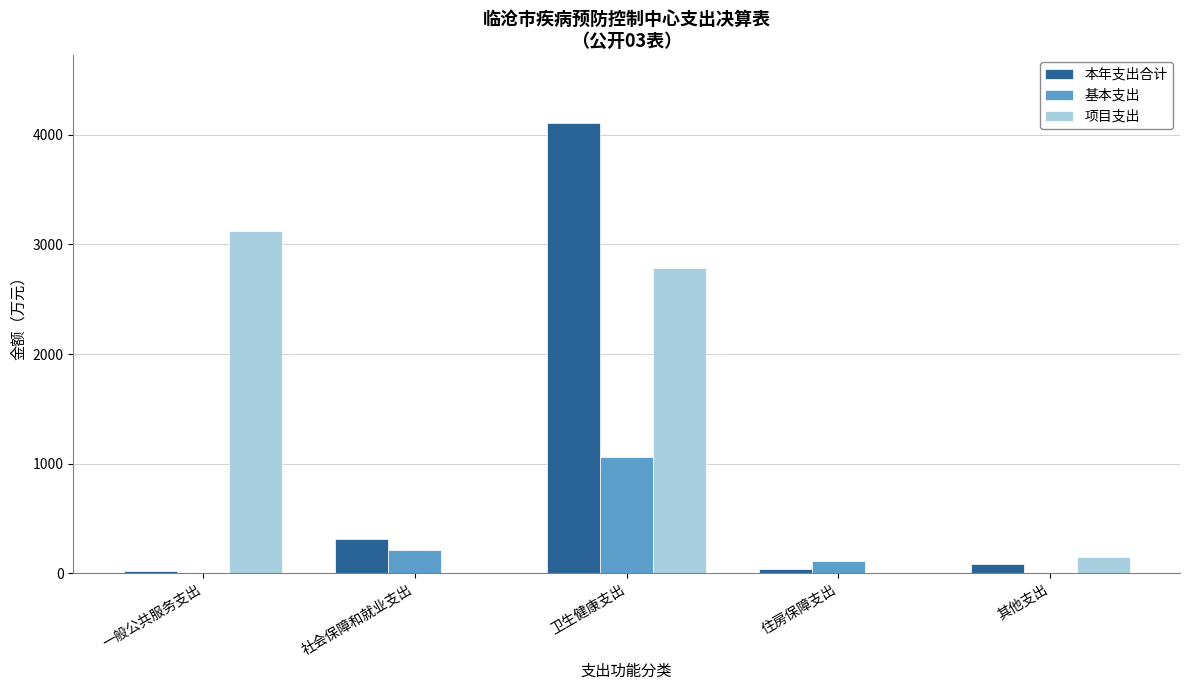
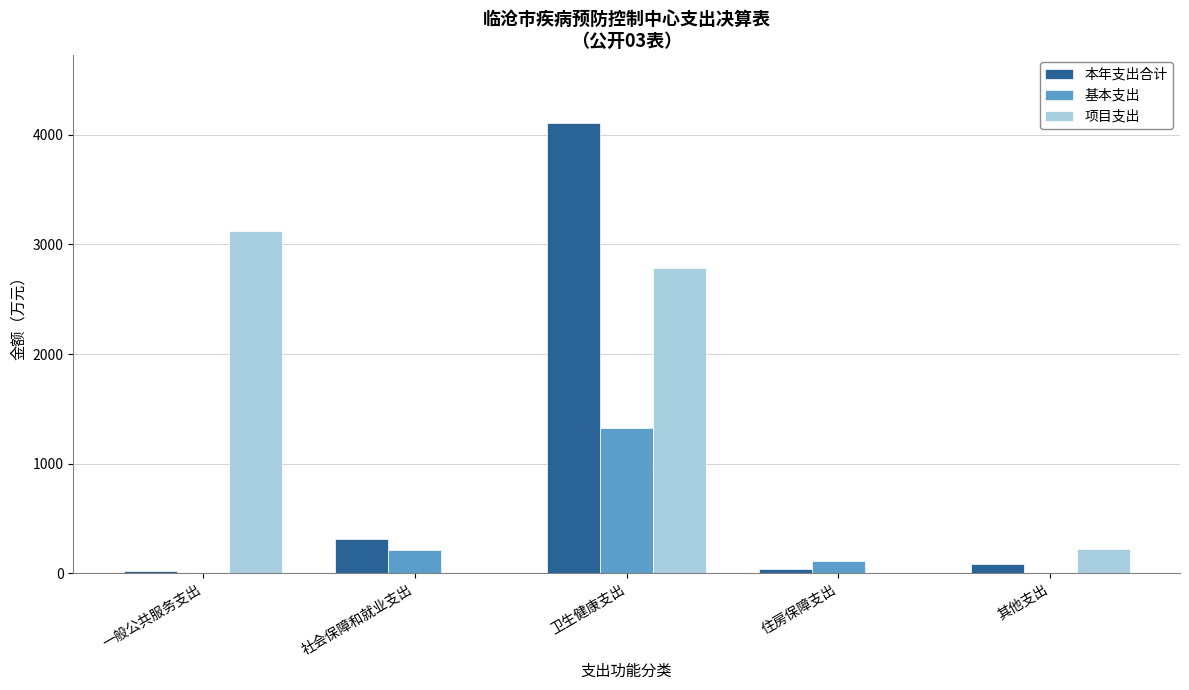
  {
    "本年支出合计": {
      "社会保障和就业支出": 310,
      "卫生健康支出": 4110,
      "住房保障支出": 40,
      "其他支出": 80
    },
    "基本支出": {
      "一般公共服务支出": 0,
      "社会保障和就业支出": 210,
-     "卫生健康支出": 1060,
+     "卫生健康支出": 1320,
      "住房保障支出": 110,
      "其他支出": 0
    },
    "项目支出": {
      "一般公共服务支出": 3130,
      "社会保障和就业支出": 0,
      "卫生健康支出": 2790,
      "住房保障支出": 0,
-     "其他支出": 150
+     "其他支出": 220
    }
  }
